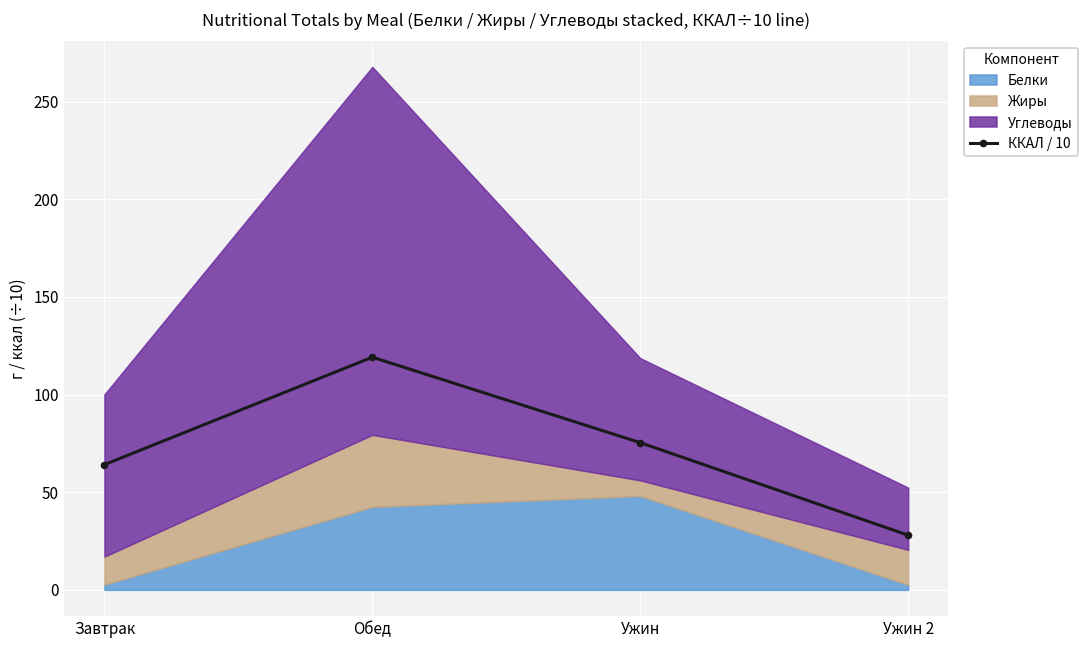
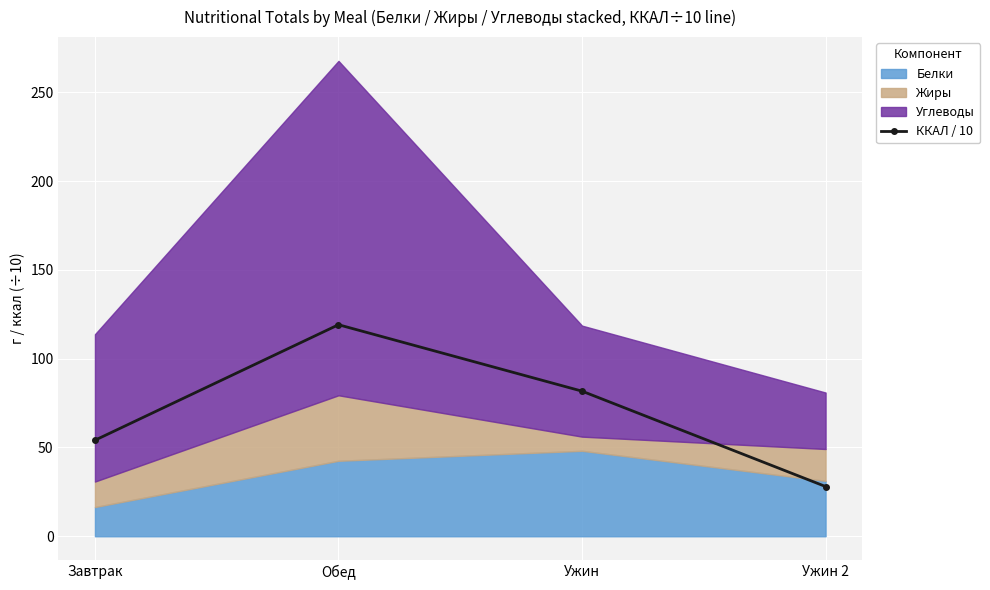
  {
    "ККАЛ / 10": {
-     "Завтрак": 64,
+     "Завтрак": 54,
      "Обед": 119,
-     "Ужин": 75,
+     "Ужин": 82,
      "Ужин 2": 28
    },
    "Белки": {
-     "Завтрак": 3,
+     "Завтрак": 16,
      "Обед": 43,
      "Ужин": 48,
-     "Ужин 2": 3
+     "Ужин 2": 31
    },
    "Жиры": {
      "Завтрак": 14,
      "Обед": 37,
      "Ужин": 8,
      "Ужин 2": 18
    },
    "Углеводы": {
      "Завтрак": 83,
      "Обед": 188,
      "Ужин": 63,
      "Ужин 2": 32
    }
  }
